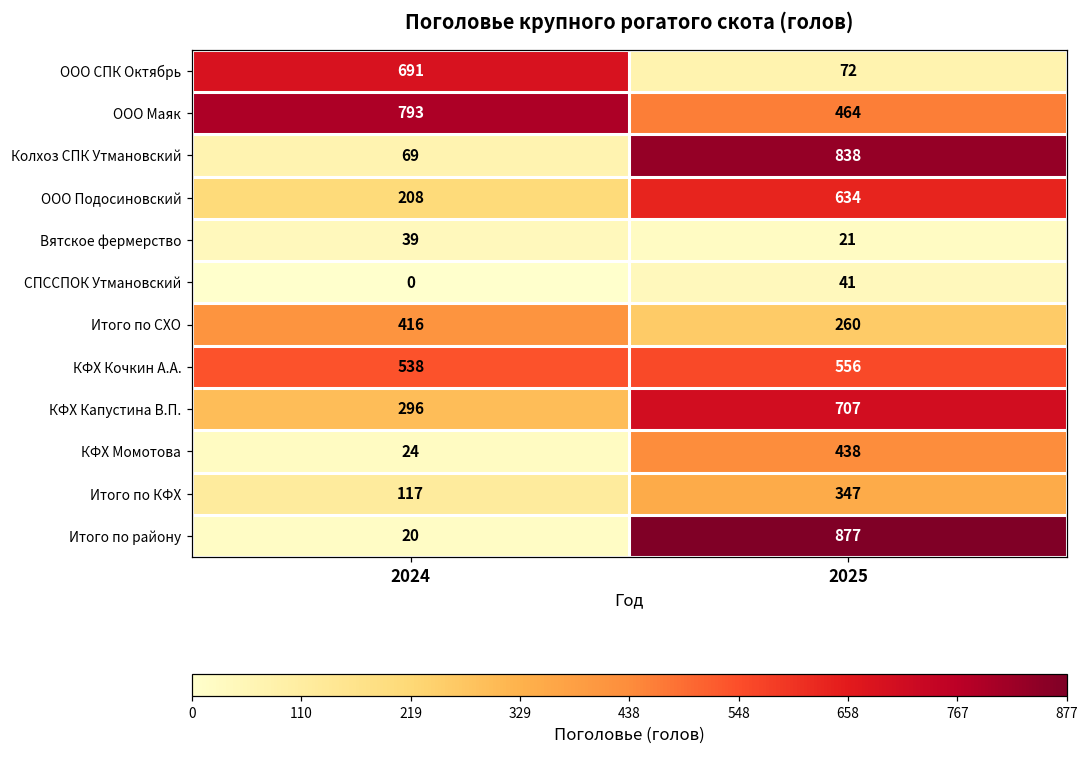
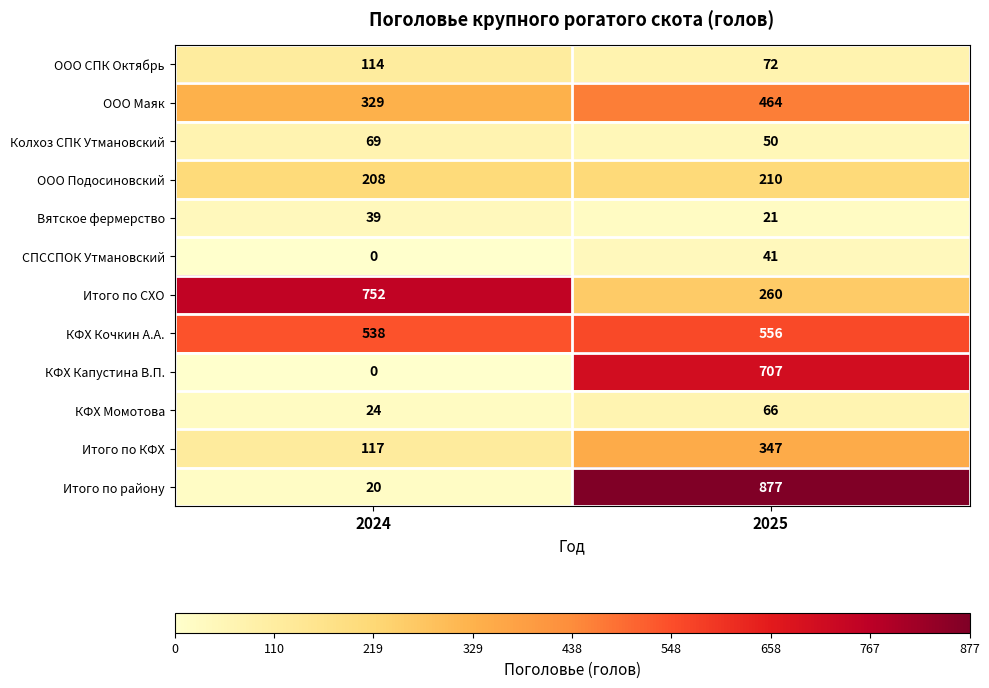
  {
    "ООО СПК Октябрь": {
-     "2024": 691,
+     "2024": 114,
      "2025": 72
    },
    "ООО Маяк": {
-     "2024": 793,
+     "2024": 329,
      "2025": 464
    },
    "Колхоз СПК Утмановский": {
      "2024": 69,
-     "2025": 838
+     "2025": 50
    },
    "ООО Подосиновский": {
      "2024": 208,
-     "2025": 634
+     "2025": 210
    },
    "Вятское фермерство": {
      "2024": 39,
      "2025": 21
    },
    "СПССПОК Утмановский": {
      "2024": 0,
      "2025": 41
    },
    "Итого по СХО": {
-     "2024": 416,
+     "2024": 752,
      "2025": 260
    },
    "КФХ Кочкин А.А.": {
      "2024": 538,
      "2025": 556
    },
    "КФХ Капустина В.П.": {
-     "2024": 296,
+     "2024": 0,
      "2025": 707
    },
    "КФХ Момотова": {
      "2024": 24,
-     "2025": 438
+     "2025": 66
    },
    "Итого по КФХ": {
      "2024": 117,
      "2025": 347
    },
    "Итого по району": {
      "2024": 20,
      "2025": 877
    }
  }
